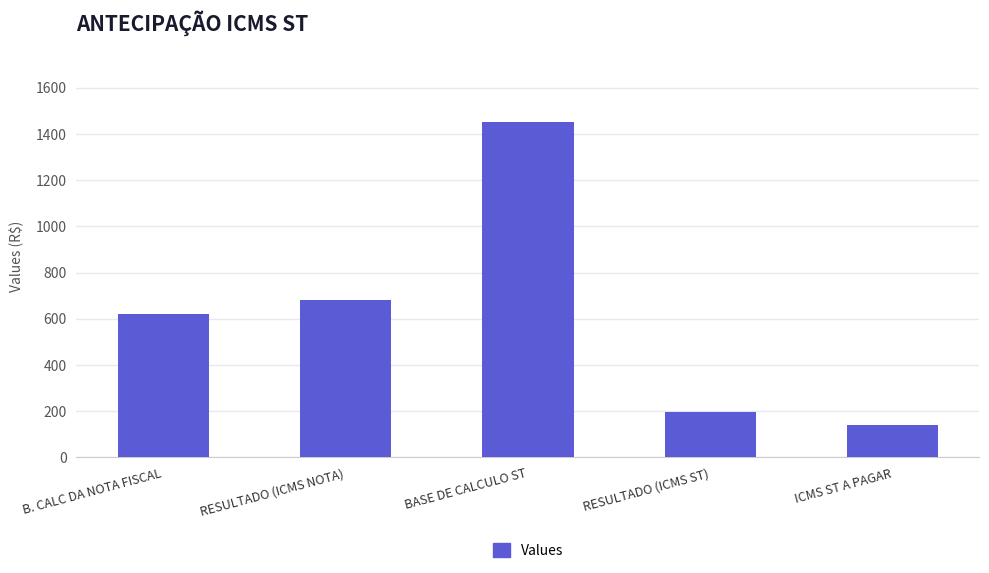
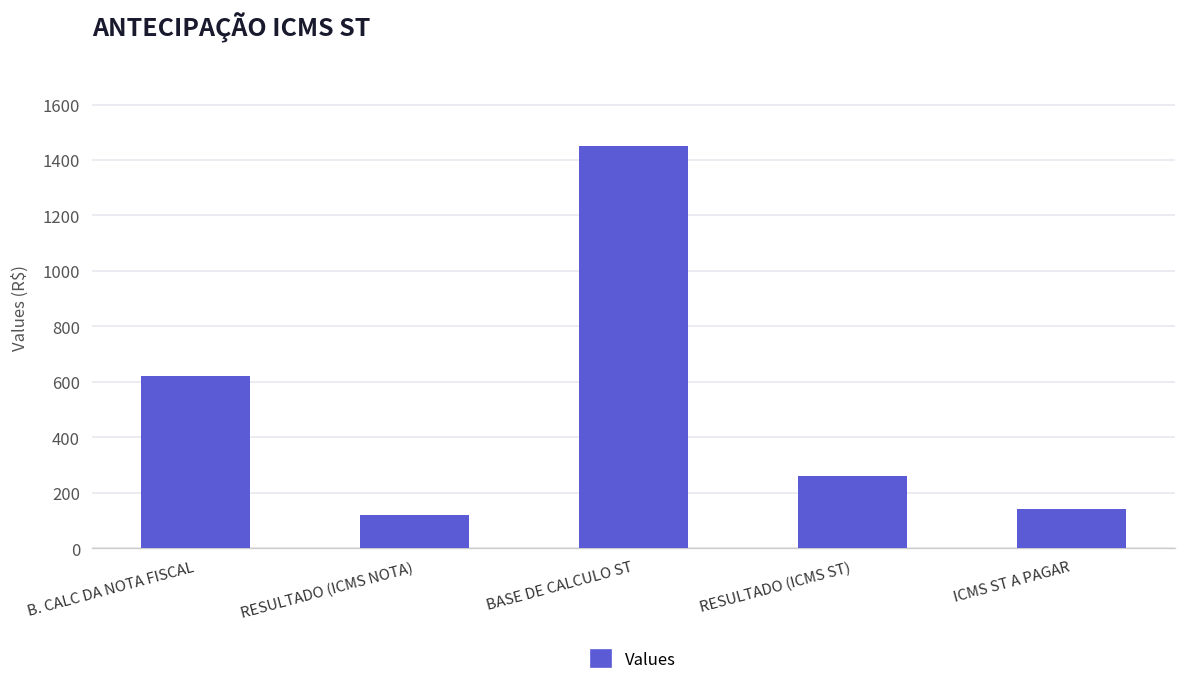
  {
    "B. CALC DA NOTA FISCAL": 620,
-   "RESULTADO (ICMS NOTA)": 680,
+   "RESULTADO (ICMS NOTA)": 120,
    "BASE DE CALCULO ST": 1450,
-   "RESULTADO (ICMS ST)": 200,
+   "RESULTADO (ICMS ST)": 260,
    "ICMS ST A PAGAR": 140
  }
